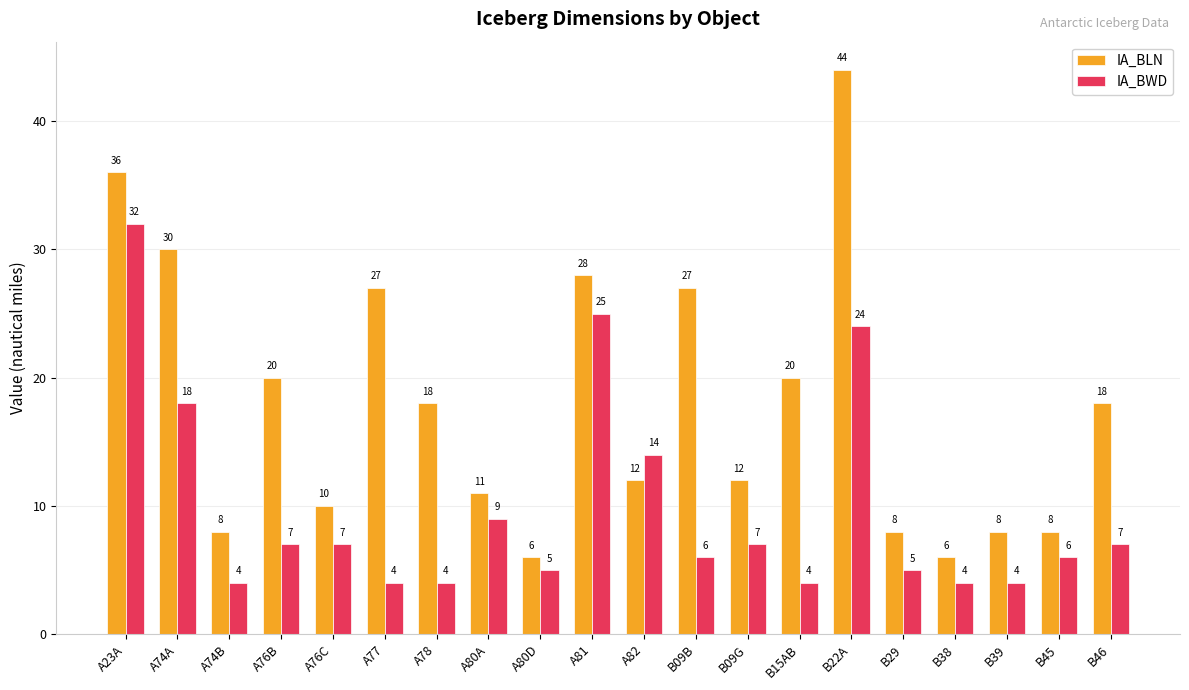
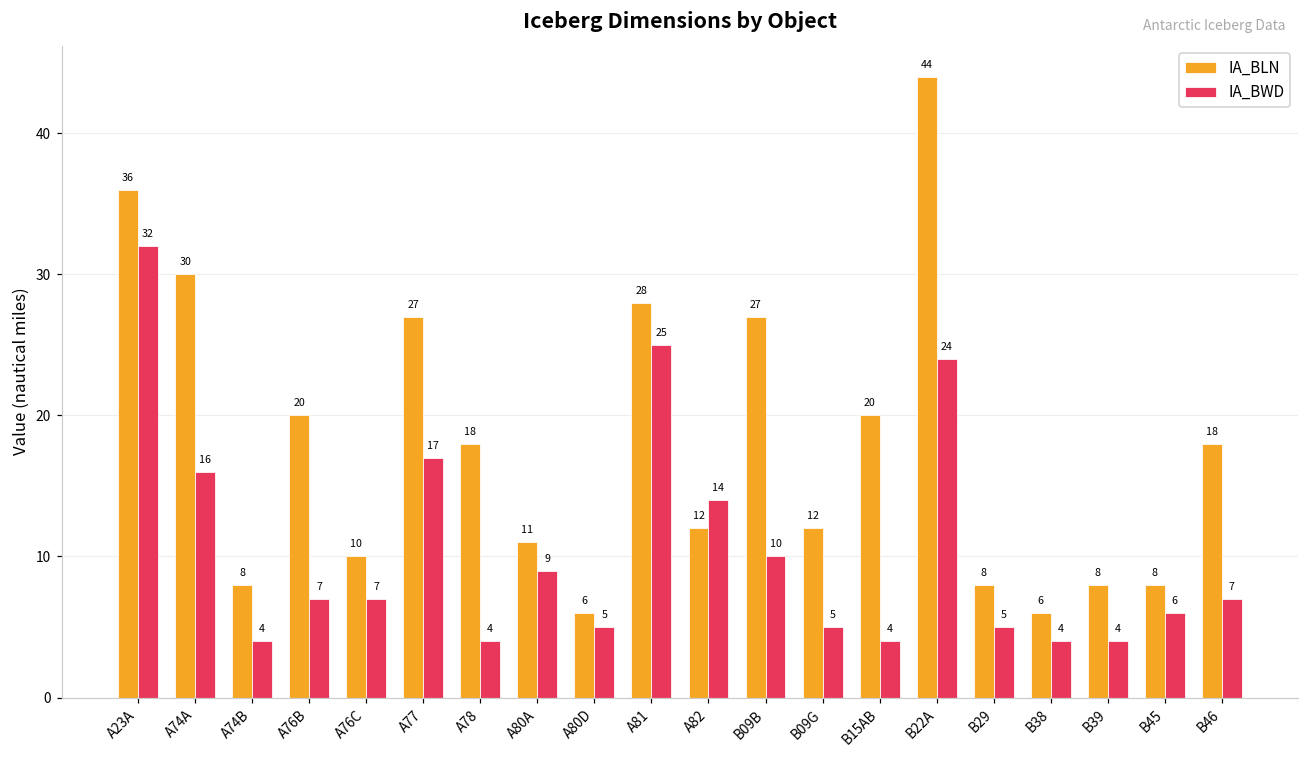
  {
    "IA_BLN": {
      "A23A": 36,
      "A74A": 30,
      "A74B": 8,
      "A76B": 20,
      "A76C": 10,
      "A77": 27,
      "A78": 18,
      "A80A": 11,
      "A80D": 6,
      "A81": 28,
      "A82": 12,
      "B09B": 27,
      "B09G": 12,
      "B15AB": 20,
      "B22A": 44,
      "B29": 8,
      "B38": 6,
      "B39": 8,
      "B45": 8,
      "B46": 18
    },
    "IA_BWD": {
      "A23A": 32,
-     "A74A": 18,
+     "A74A": 16,
      "A74B": 4,
      "A76B": 7,
      "A76C": 7,
-     "A77": 4,
+     "A77": 17,
      "A78": 4,
      "A80A": 9,
      "A80D": 5,
      "A81": 25,
      "A82": 14,
-     "B09B": 6,
-     "B09G": 7,
+     "B09B": 10,
+     "B09G": 5,
      "B15AB": 4,
      "B22A": 24,
      "B29": 5,
      "B38": 4,
      "B39": 4,
      "B45": 6,
      "B46": 7
    }
  }
